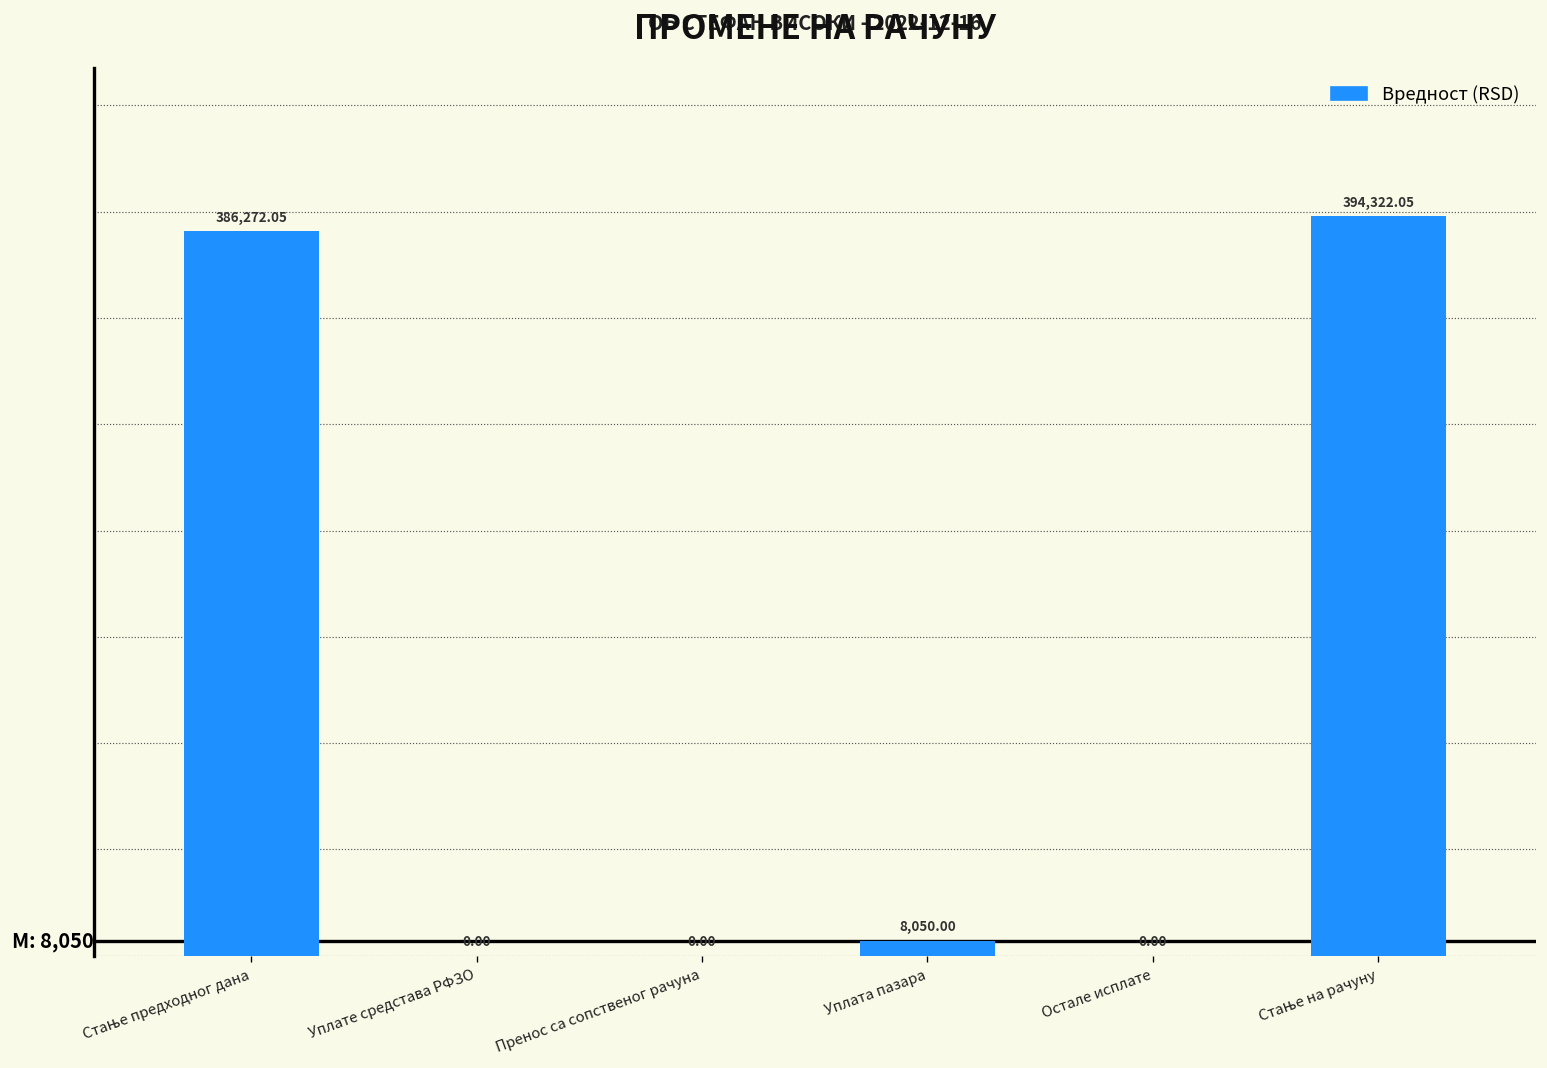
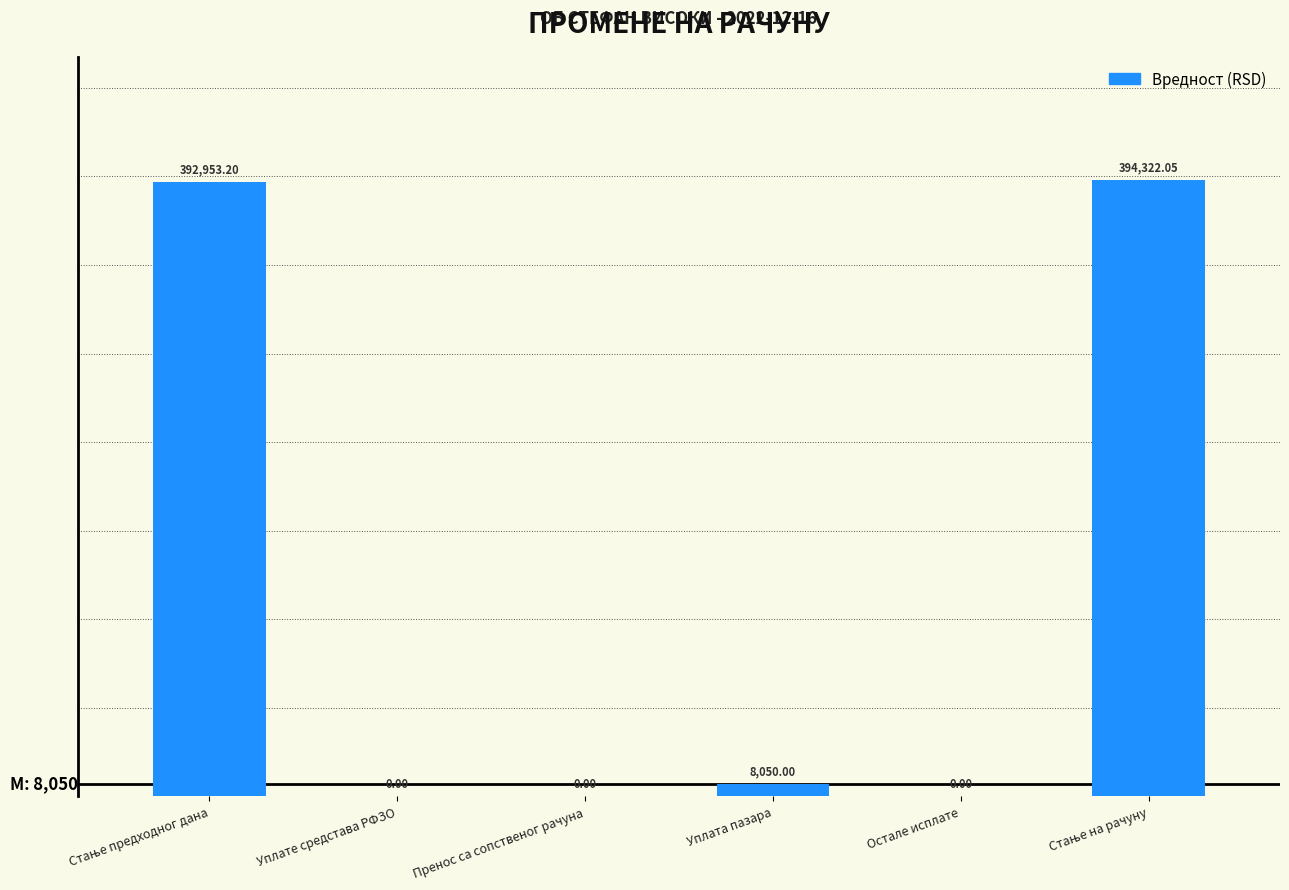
  {
-   "Стање предходног дана": "386,272.05",
+   "Стање предходног дана": "392,953.20",
    "Уплате средстава РФЗО": "0.00",
    "Пренос са сопственог рачуна": "0.00",
    "Уплата пазара": "8,050.00",
    "Остале исплате": "0.00",
    "Стање на рачуну": "394,322.05"
  }
